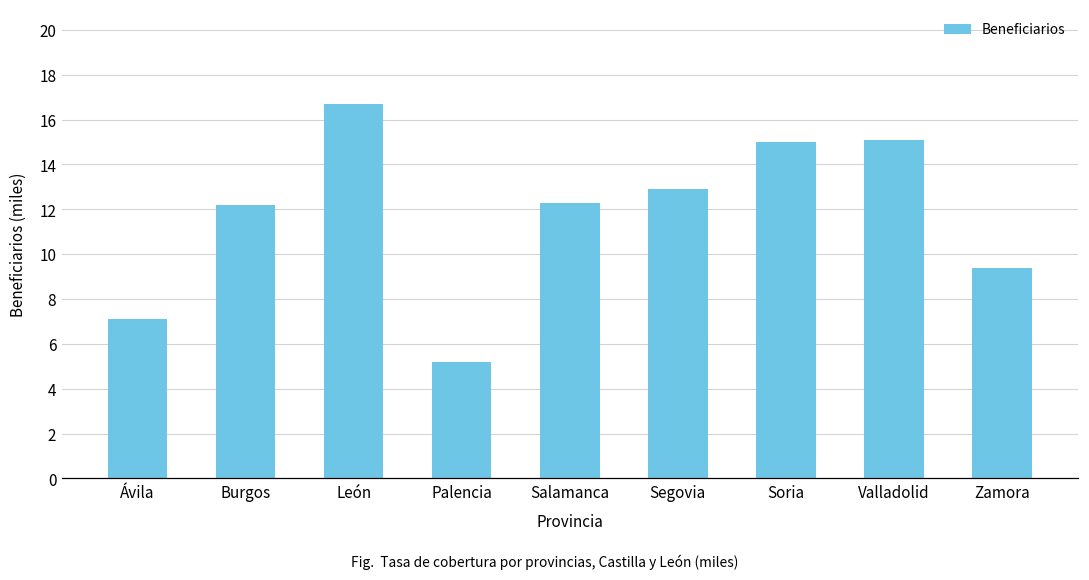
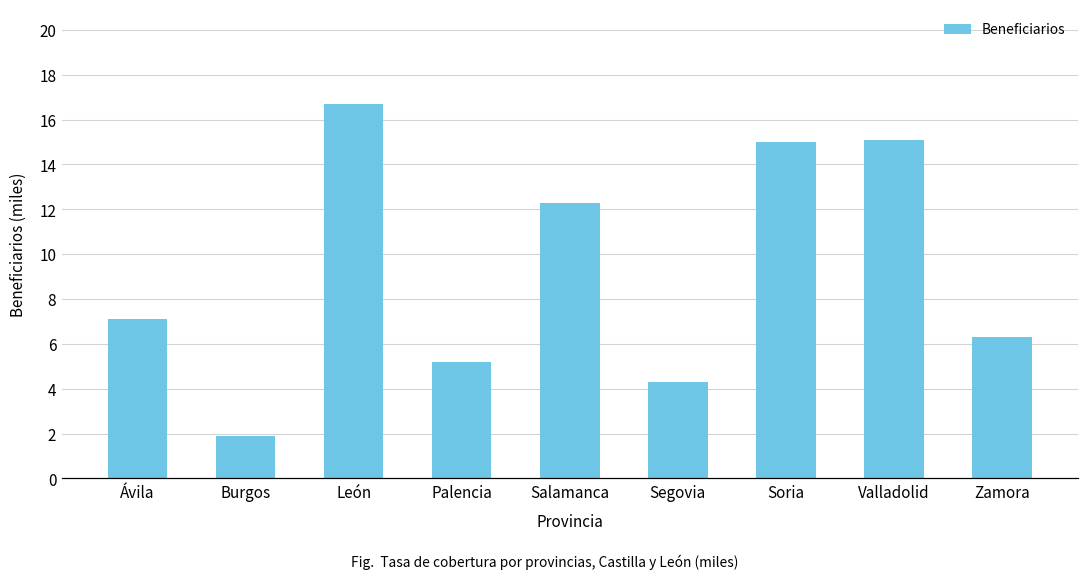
  {
    "Ávila": 7.1,
-   "Burgos": 12.2,
+   "Burgos": 1.9,
    "León": 16.7,
    "Palencia": 5.2,
    "Salamanca": 12.3,
-   "Segovia": 12.9,
+   "Segovia": 4.3,
    "Soria": 15.0,
    "Valladolid": 15.1,
-   "Zamora": 9.4
+   "Zamora": 6.3
  }
